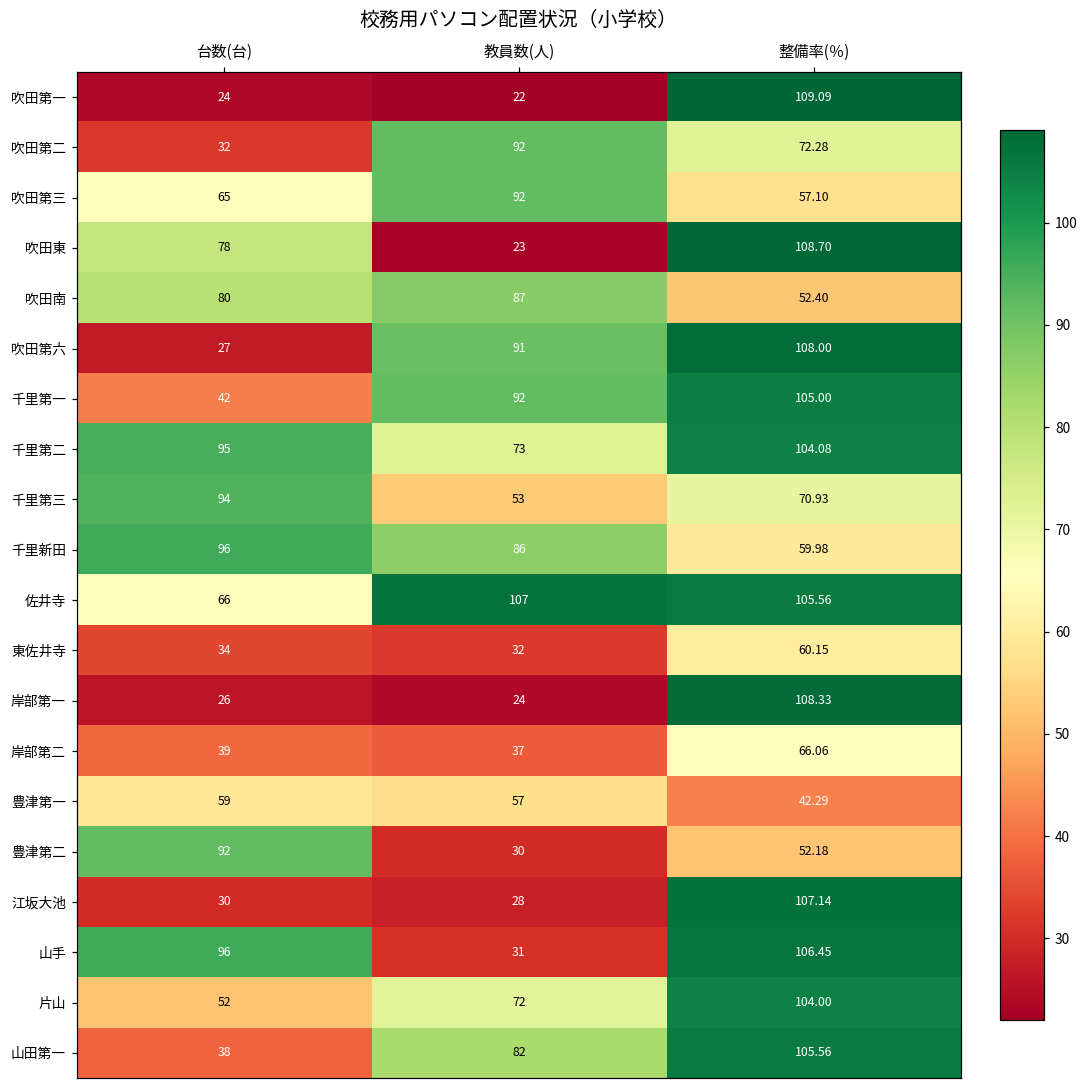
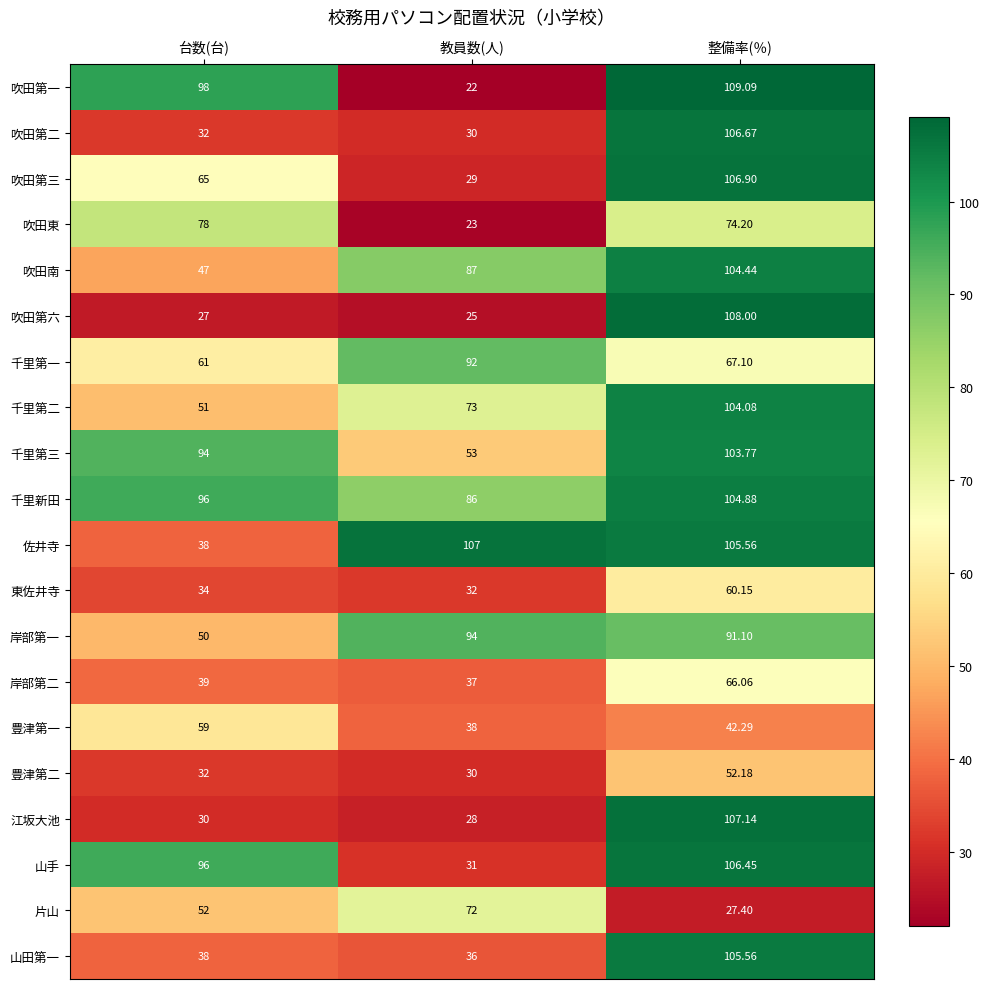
  {
    "吹田第一": {
-     "台数(台)": 24,
+     "台数(台)": 98,
      "教員数(人)": 22,
      "整備率(％)": 109.09
    },
    "吹田第二": {
      "台数(台)": 32,
-     "教員数(人)": 92,
-     "整備率(％)": 72.28
+     "教員数(人)": 30,
+     "整備率(％)": 106.67
    },
    "吹田第三": {
      "台数(台)": 65,
-     "教員数(人)": 92,
-     "整備率(％)": 57.10
+     "教員数(人)": 29,
+     "整備率(％)": 106.90
    },
    "吹田東": {
      "台数(台)": 78,
      "教員数(人)": 23,
-     "整備率(％)": 108.70
+     "整備率(％)": 74.20
    },
    "吹田南": {
-     "台数(台)": 80,
+     "台数(台)": 47,
      "教員数(人)": 87,
-     "整備率(％)": 52.40
+     "整備率(％)": 104.44
    },
    "吹田第六": {
      "台数(台)": 27,
-     "教員数(人)": 91,
+     "教員数(人)": 25,
      "整備率(％)": 108.00
    },
    "千里第一": {
-     "台数(台)": 42,
+     "台数(台)": 61,
      "教員数(人)": 92,
-     "整備率(％)": 105.00
+     "整備率(％)": 67.10
    },
    "千里第二": {
-     "台数(台)": 95,
+     "台数(台)": 51,
      "教員数(人)": 73,
      "整備率(％)": 104.08
    },
    "千里第三": {
      "台数(台)": 94,
      "教員数(人)": 53,
-     "整備率(％)": 70.93
+     "整備率(％)": 103.77
    },
    "千里新田": {
      "台数(台)": 96,
      "教員数(人)": 86,
-     "整備率(％)": 59.98
+     "整備率(％)": 104.88
    },
    "佐井寺": {
-     "台数(台)": 66,
+     "台数(台)": 38,
      "教員数(人)": 107,
      "整備率(％)": 105.56
    },
    "東佐井寺": {
      "台数(台)": 34,
      "教員数(人)": 32,
      "整備率(％)": 60.15
    },
    "岸部第一": {
-     "台数(台)": 26,
-     "教員数(人)": 24,
-     "整備率(％)": 108.33
+     "台数(台)": 50,
+     "教員数(人)": 94,
+     "整備率(％)": 91.10
    },
    "岸部第二": {
      "台数(台)": 39,
      "教員数(人)": 37,
      "整備率(％)": 66.06
    },
    "豊津第一": {
      "台数(台)": 59,
-     "教員数(人)": 57,
+     "教員数(人)": 38,
      "整備率(％)": 42.29
    },
    "豊津第二": {
-     "台数(台)": 92,
+     "台数(台)": 32,
      "教員数(人)": 30,
      "整備率(％)": 52.18
    },
    "江坂大池": {
      "台数(台)": 30,
      "教員数(人)": 28,
      "整備率(％)": 107.14
    },
    "山手": {
      "台数(台)": 96,
      "教員数(人)": 31,
      "整備率(％)": 106.45
    },
    "片山": {
      "台数(台)": 52,
      "教員数(人)": 72,
-     "整備率(％)": 104.00
+     "整備率(％)": 27.40
    },
    "山田第一": {
      "台数(台)": 38,
-     "教員数(人)": 82,
+     "教員数(人)": 36,
      "整備率(％)": 105.56
    }
  }
